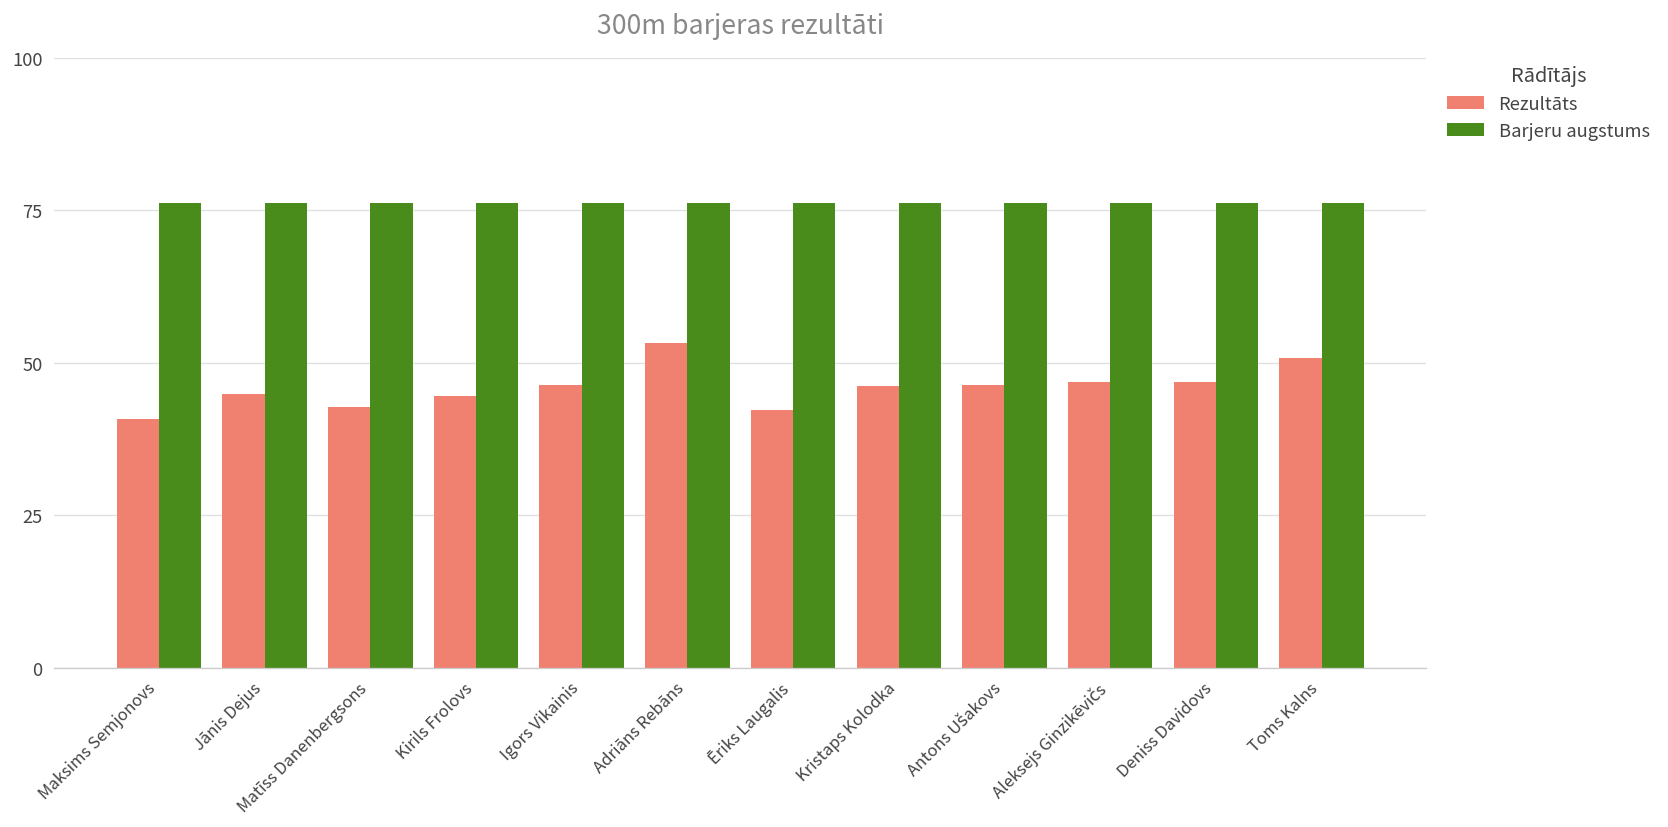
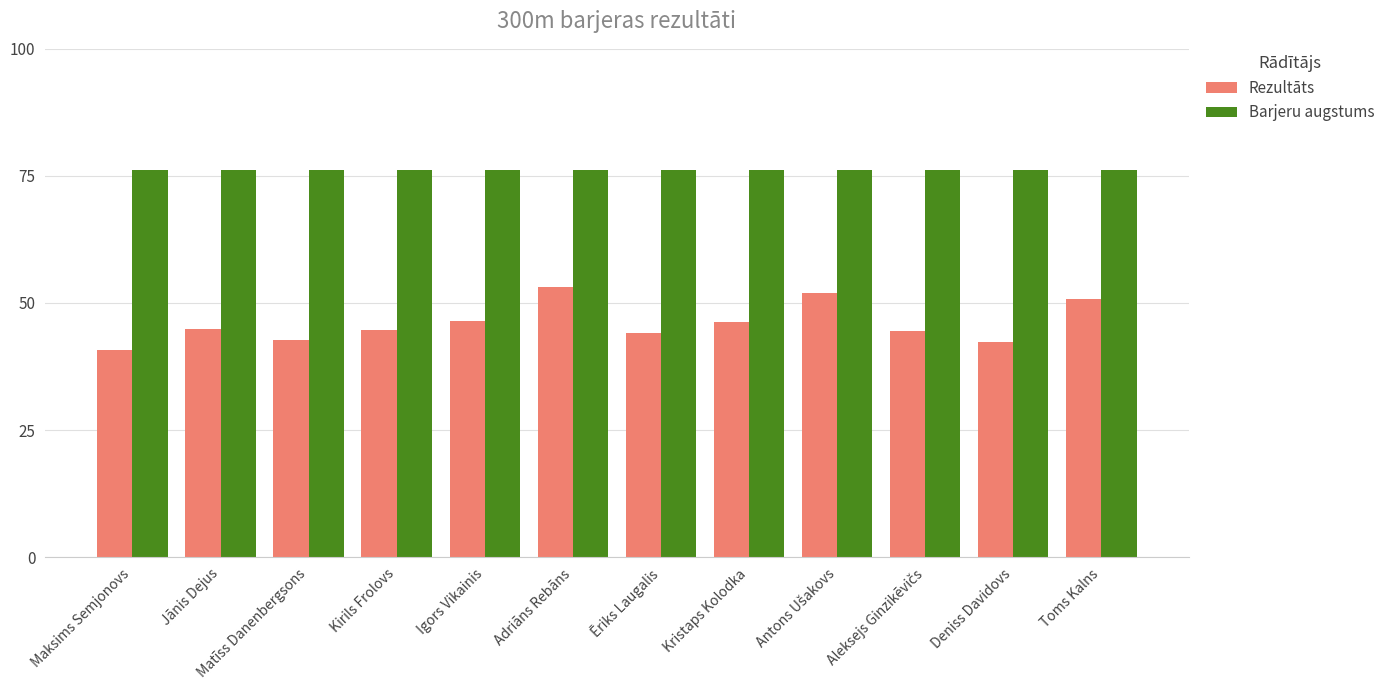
  {
    "Rezultāts": {
      "Maksims Semjonovs": 41,
      "Jānis Dejus": 45,
      "Matīss Danenbergsons": 43,
      "Kirils Frolovs": 45,
      "Igors Vikainis": 46,
      "Adriāns Rebāns": 53,
-     "Ēriks Laugalis": 42,
+     "Ēriks Laugalis": 44,
      "Kristaps Kolodka": 46,
-     "Antons Ušakovs": 46,
-     "Aleksejs Ginzikēvičs": 47,
-     "Deniss Davidovs": 47,
+     "Antons Ušakovs": 52,
+     "Aleksejs Ginzikēvičs": 45,
+     "Deniss Davidovs": 42,
      "Toms Kalns": 51
    },
    "Barjeru augstums": {
      "Maksims Semjonovs": 76,
      "Jānis Dejus": 76,
      "Matīss Danenbergsons": 76,
      "Kirils Frolovs": 76,
      "Igors Vikainis": 76,
      "Adriāns Rebāns": 76,
      "Ēriks Laugalis": 76,
      "Kristaps Kolodka": 76,
      "Antons Ušakovs": 76,
      "Aleksejs Ginzikēvičs": 76,
      "Deniss Davidovs": 76,
      "Toms Kalns": 76
    }
  }
